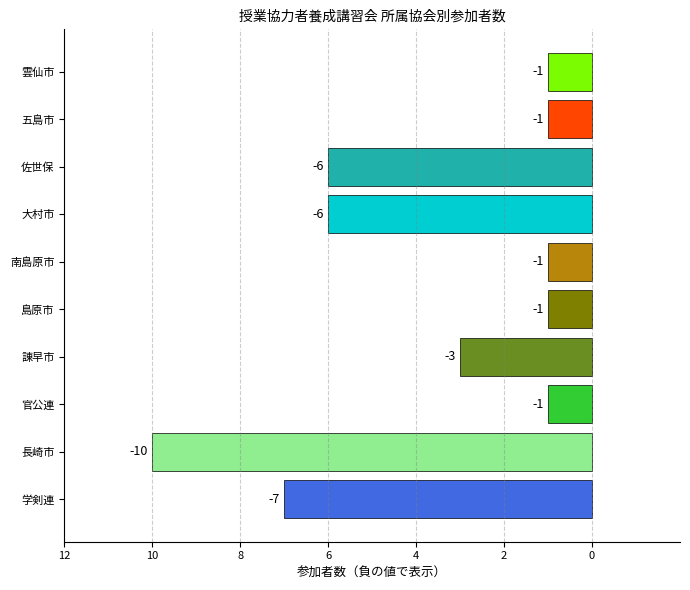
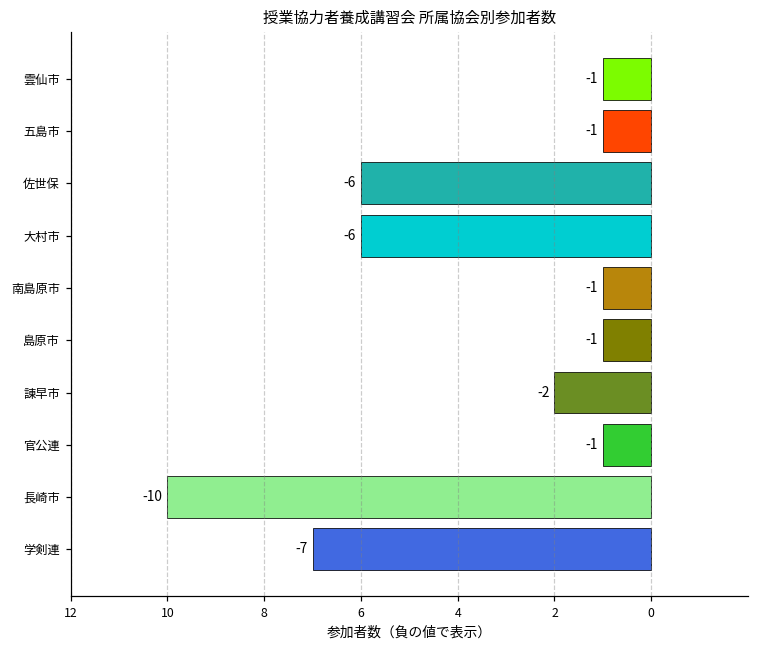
  {
    "雲仙市": -1,
    "五島市": -1,
    "佐世保": -6,
    "大村市": -6,
    "南島原市": -1,
    "島原市": -1,
-   "諌早市": -3,
+   "諌早市": -2,
    "官公連": -1,
    "長崎市": -10,
    "学剣連": -7
  }
